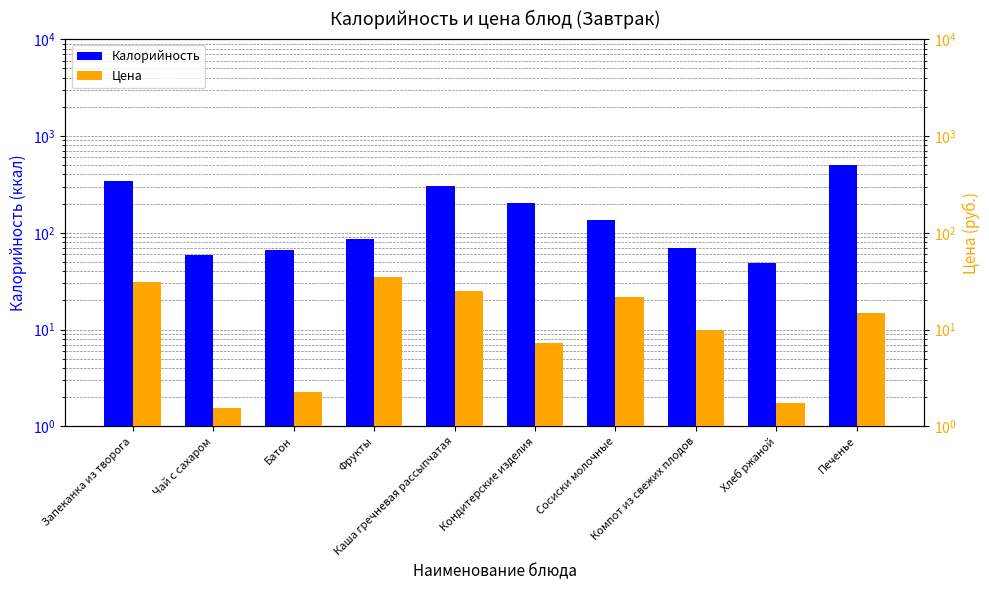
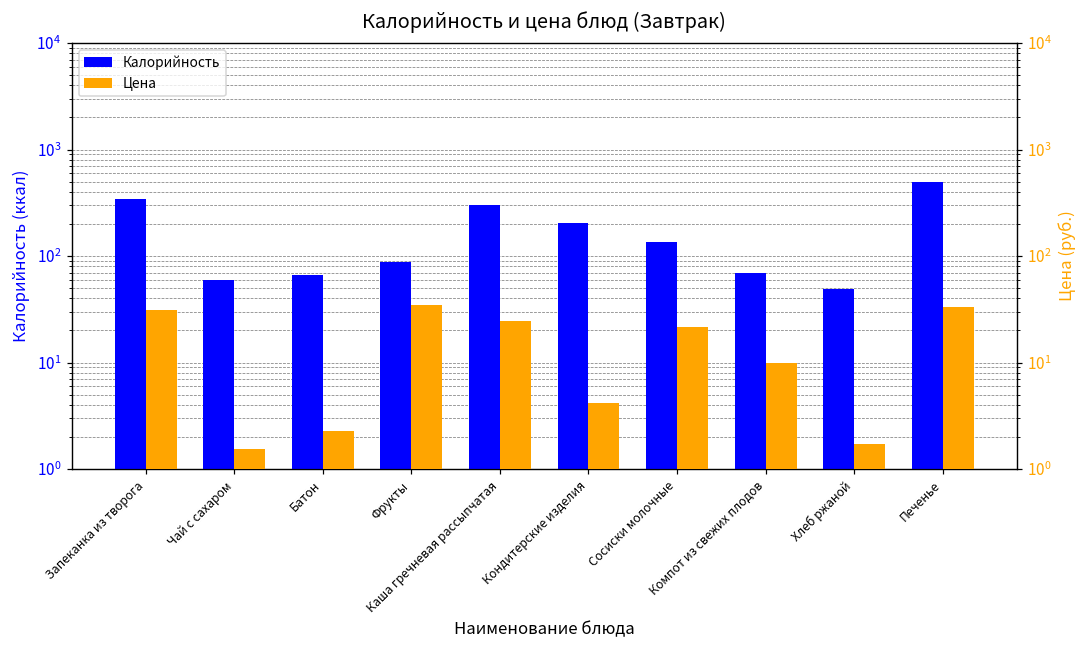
  {
    "Калорийность": {
      "Запеканка из творога": 340,
      "Чай с сахаром": 60,
      "Батон": 70,
      "Фрукты": 90,
      "Каша гречневая рассыпчатая": 300,
      "Кондитерские изделия": 200,
      "Сосиски молочные": 130,
      "Компот из свежих плодов": 70,
      "Хлеб ржаной": 50,
      "Печенье": 500
    },
    "Цена": {
      "Запеканка из творога": 31,
      "Чай с сахаром": 1.5,
      "Батон": 2.3,
      "Фрукты": 35,
      "Каша гречневая рассыпчатая": 25,
-     "Кондитерские изделия": 7,
+     "Кондитерские изделия": 4.2,
      "Сосиски молочные": 22,
      "Компот из свежих плодов": 10,
      "Хлеб ржаной": 1.7,
-     "Печенье": 15
+     "Печенье": 33
    }
  }
